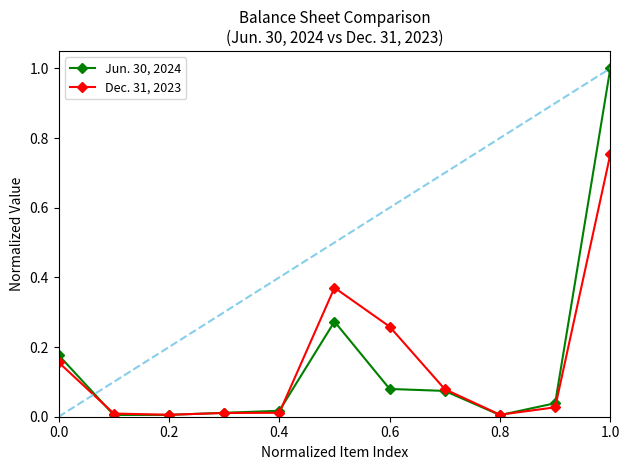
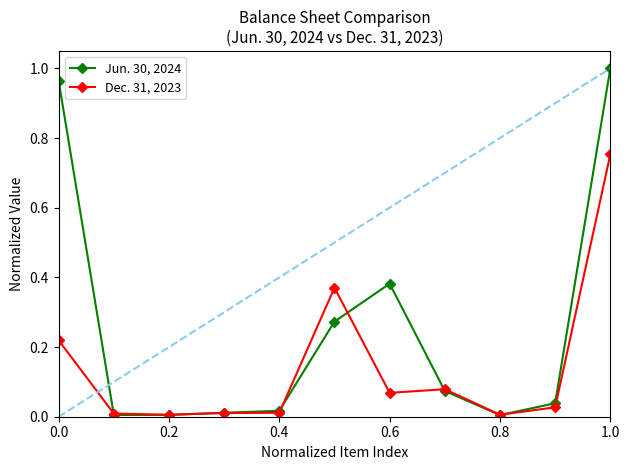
  {
    "Jun. 30, 2024": {
-     "0.0": 0.18,
-     "0.6": 0.08
+     "0.0": 0.96,
+     "0.6": 0.38
    },
    "Dec. 31, 2023": {
-     "0.0": 0.16,
-     "0.6": 0.26,
+     "0.0": 0.22,
+     "0.6": 0.07,
      "1.0": 0.75
    }
  }
